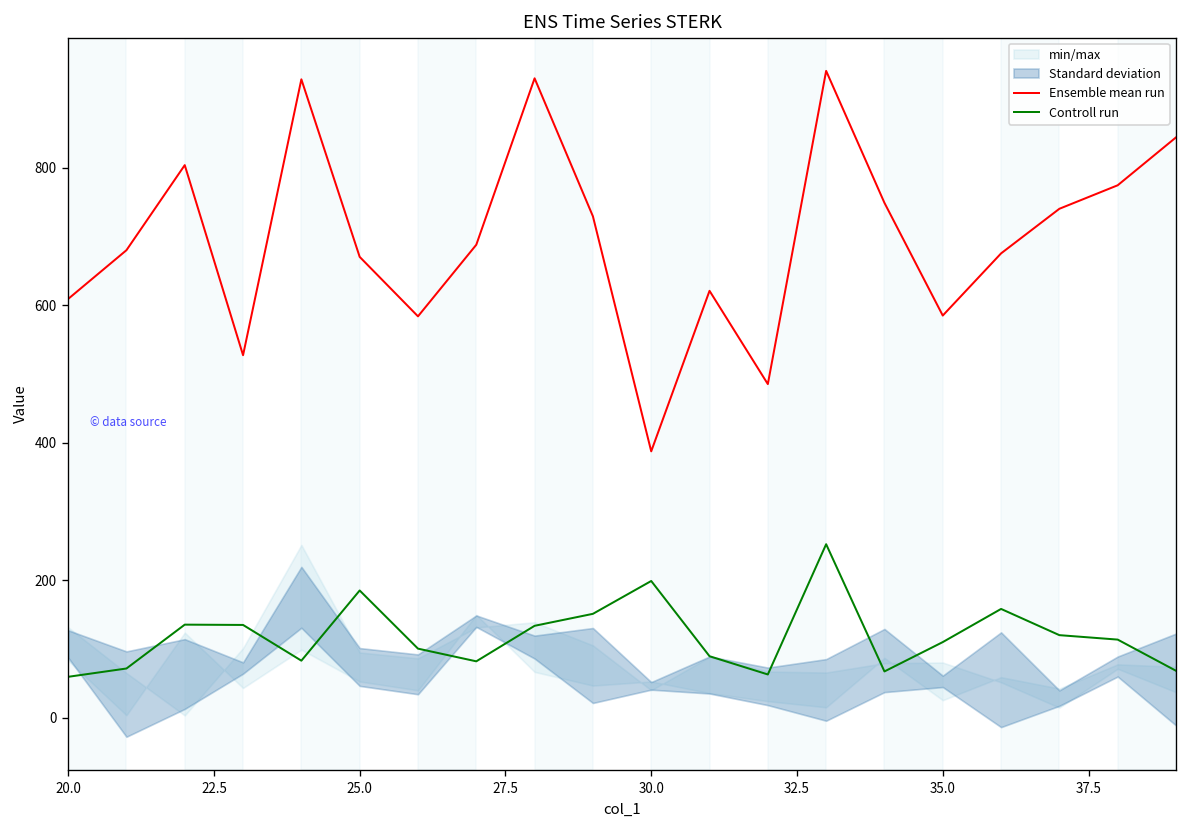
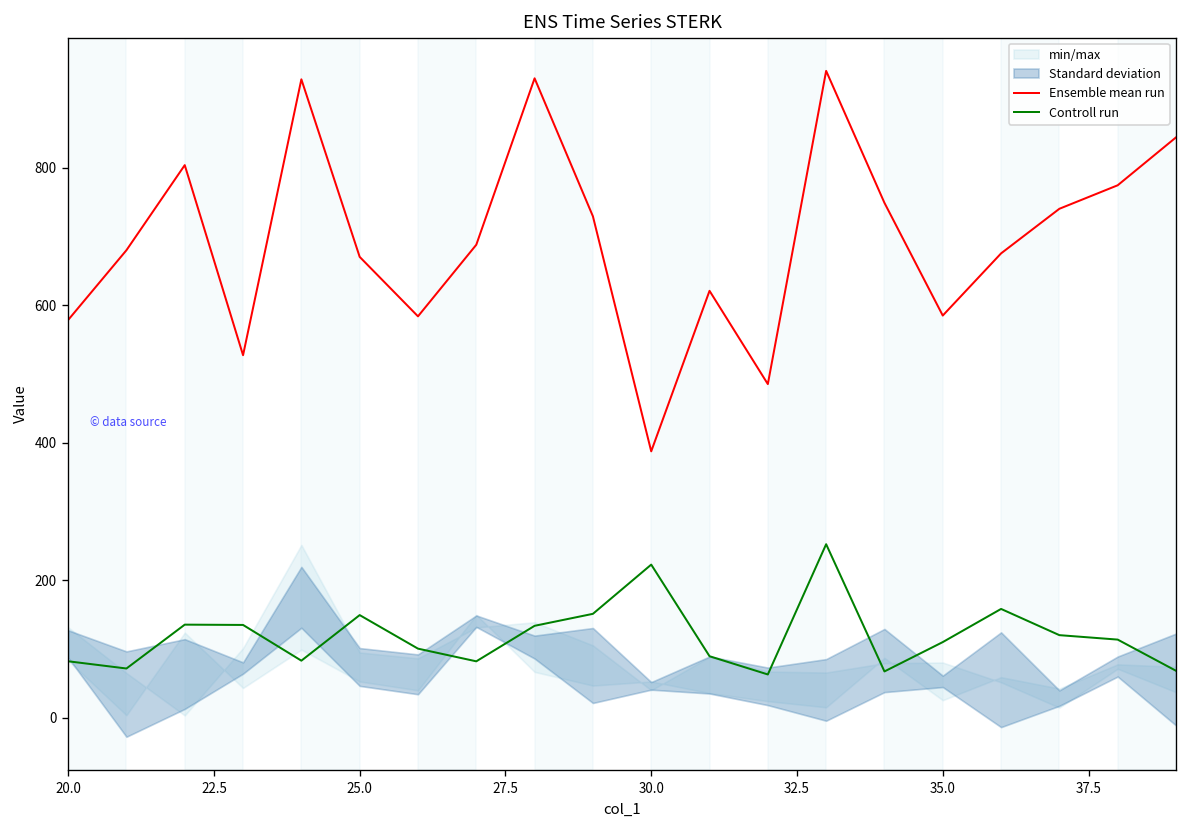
  {
    "Ensemble mean run": {
-     "20.0": 610,
+     "20.0": 580,
      "25.0": 670,
      "30.0": 390,
      "35.0": 590
    },
    "Controll run": {
-     "20.0": 60,
-     "25.0": 190,
-     "30.0": 200,
+     "20.0": 80,
+     "25.0": 150,
+     "30.0": 220,
      "35.0": 110
    }
  }
